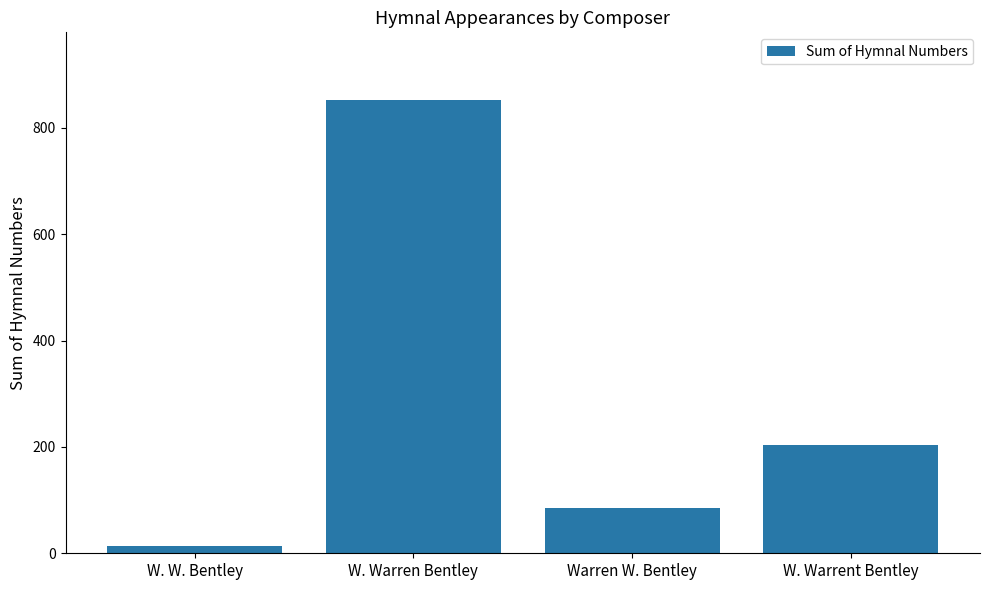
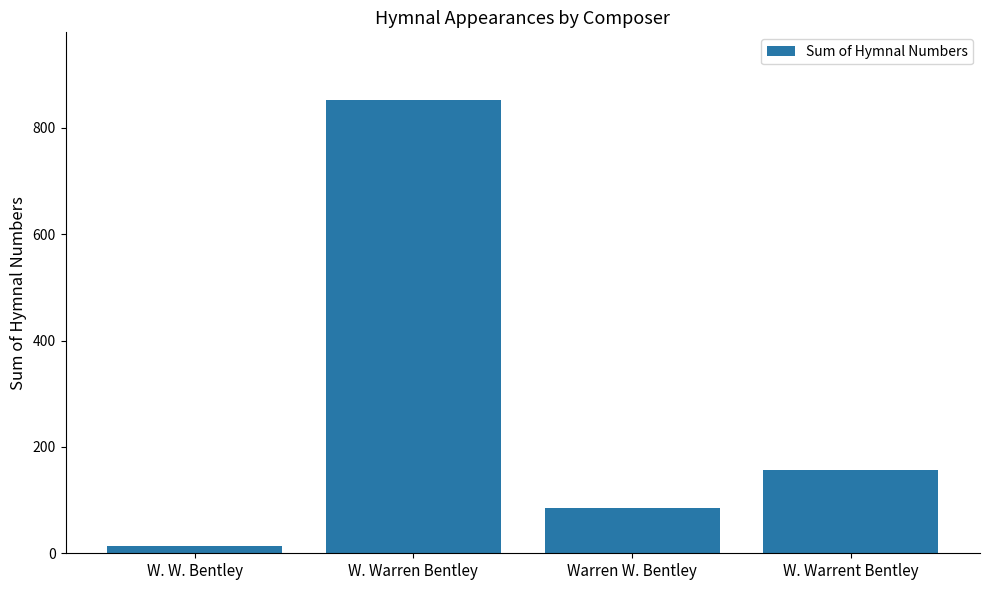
  {
    "W. W. Bentley": 10,
    "W. Warren Bentley": 850,
    "Warren W. Bentley": 90,
-   "W. Warrent Bentley": 200
+   "W. Warrent Bentley": 160
  }
